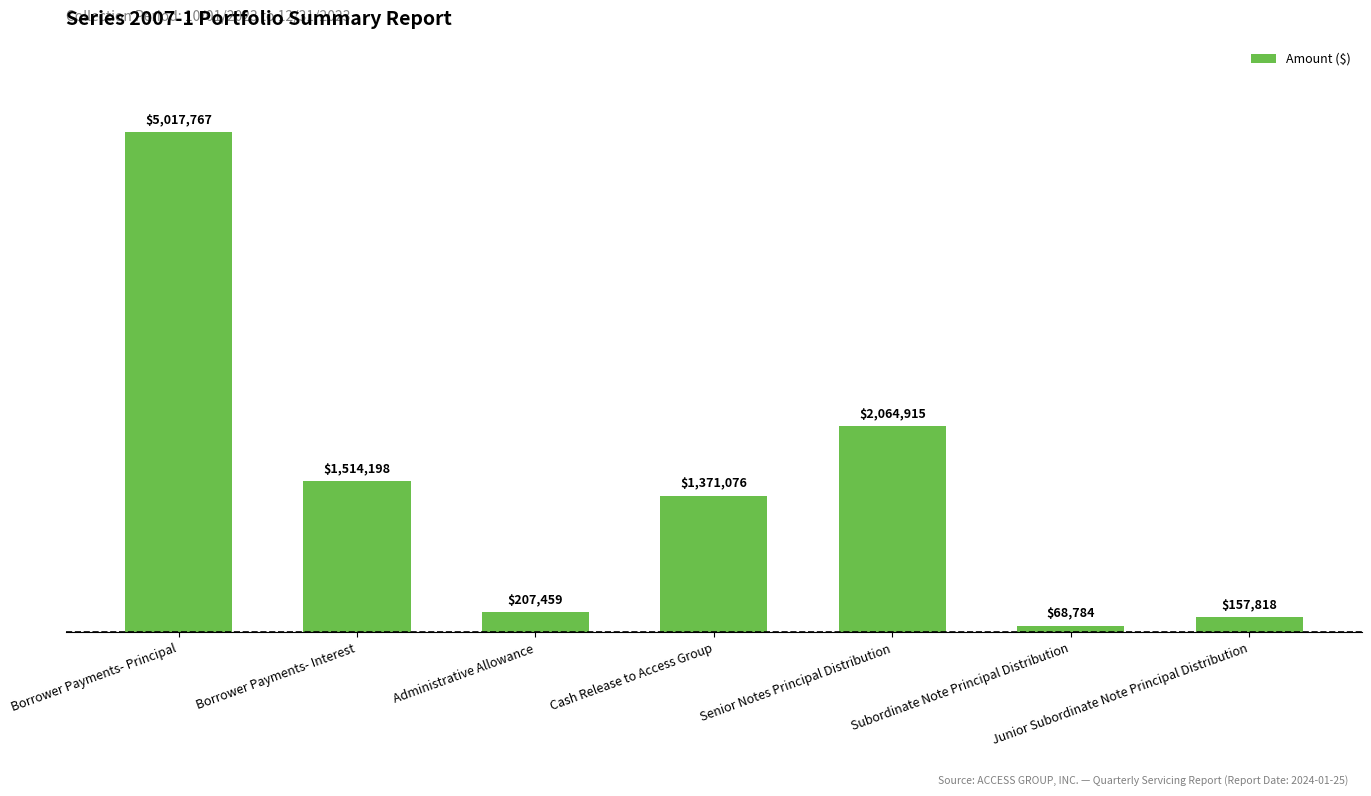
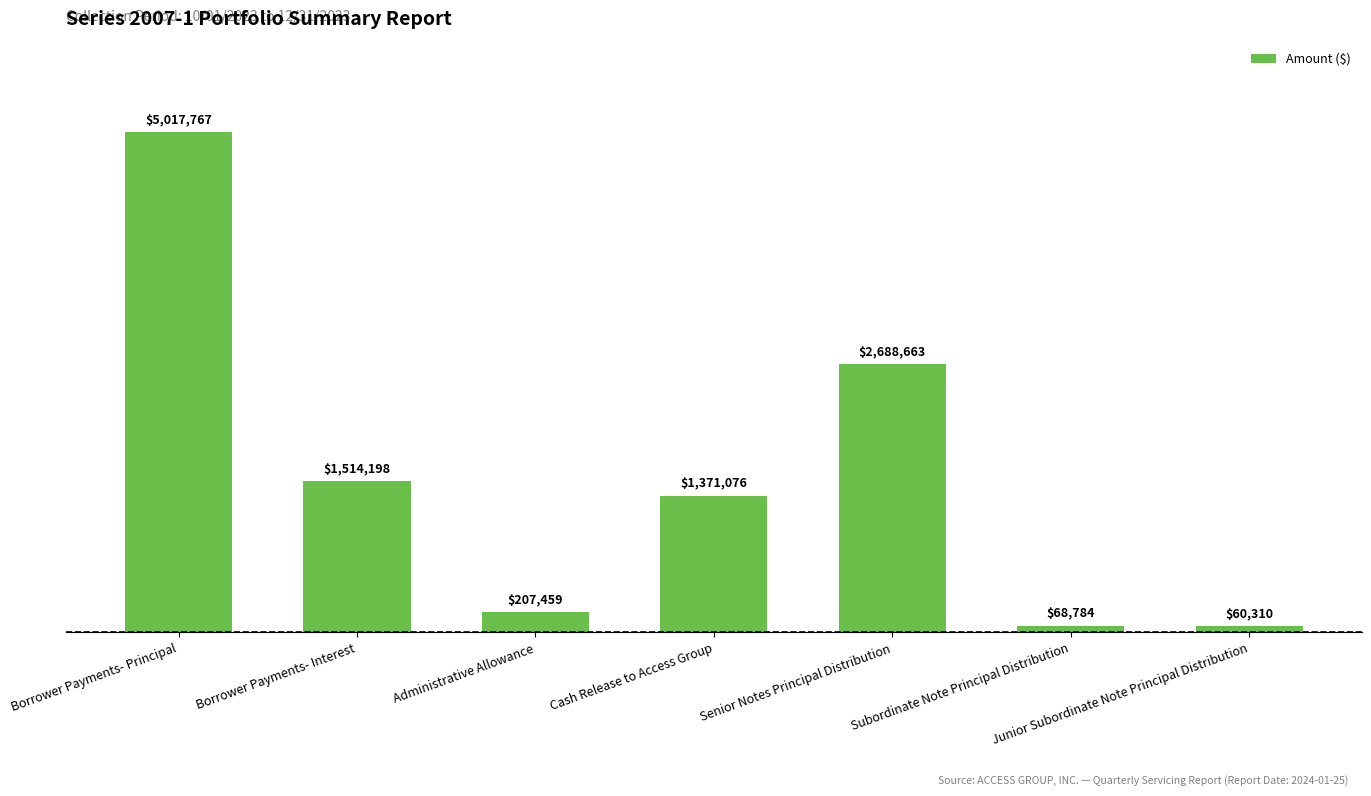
  {
    "Borrower Payments- Principal": "$5,017,767",
    "Borrower Payments- Interest": "$1,514,198",
    "Administrative Allowance": "$207,459",
    "Cash Release to Access Group": "$1,371,076",
-   "Senior Notes Principal Distribution": "$2,064,915",
+   "Senior Notes Principal Distribution": "$2,688,663",
    "Subordinate Note Principal Distribution": "$68,784",
-   "Junior Subordinate Note Principal Distribution": "$157,818"
+   "Junior Subordinate Note Principal Distribution": "$60,310"
  }
